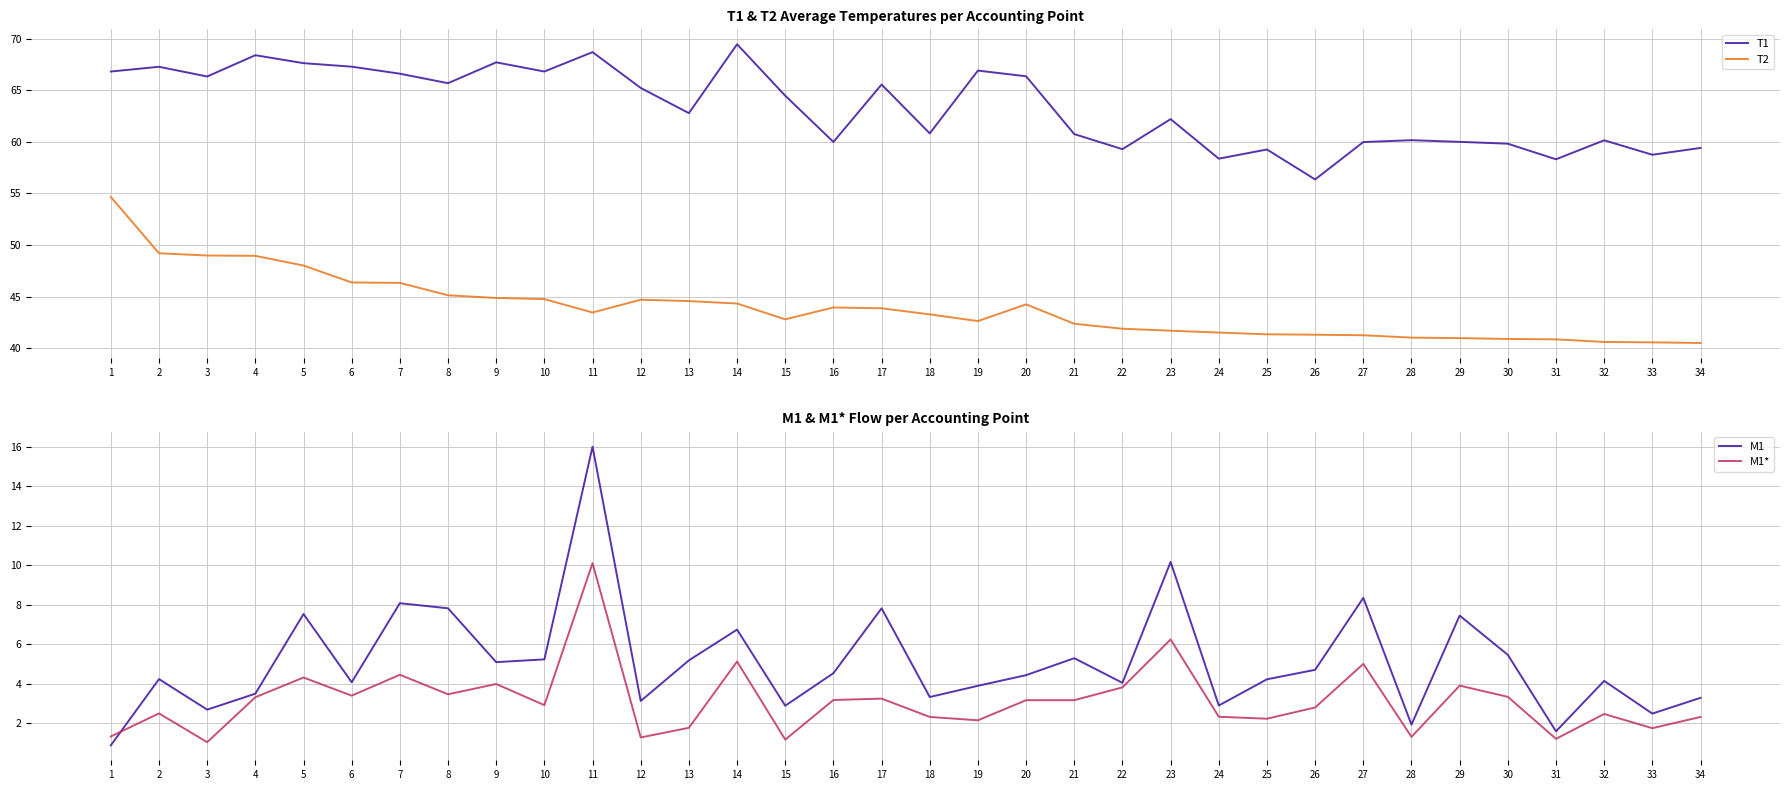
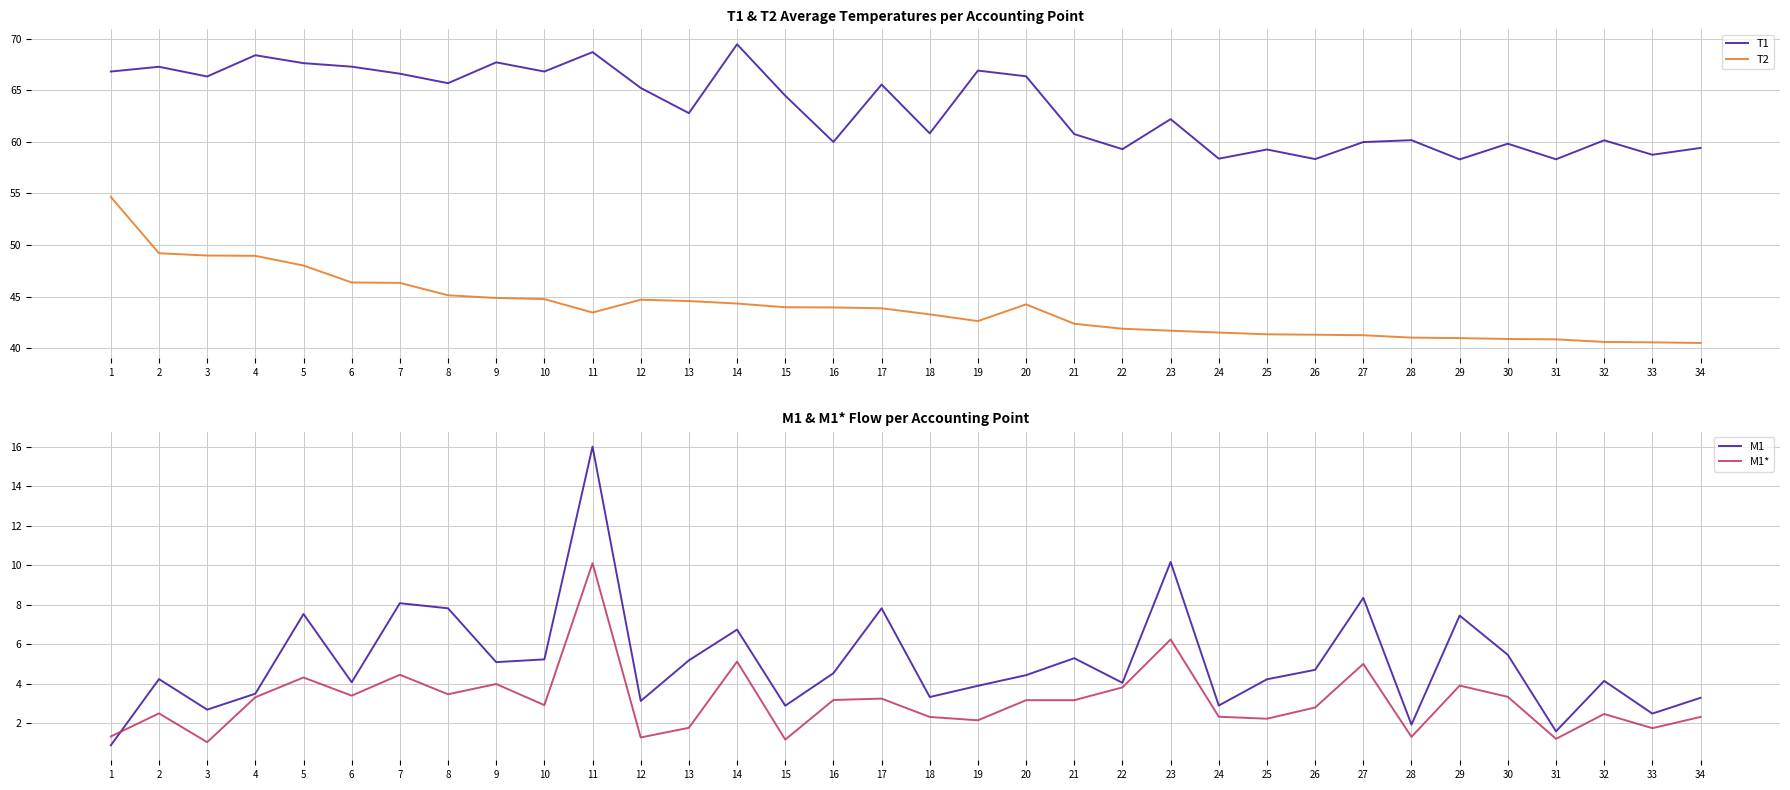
  {
    "T1 & T2 Average Temperatures per Accounting Point": {
      "T1": {
        "1": 66.8,
        "2": 67.3,
        "3": 66.3,
        "4": 68.4,
        "5": 67.6,
        "6": 67.3,
        "7": 66.6,
        "8": 65.7,
        "9": 67.7,
        "10": 66.8,
        "11": 68.7,
        "12": 65.2,
        "13": 62.8,
        "14": 69.5,
        "15": 64.5,
        "16": 60.0,
        "17": 65.6,
        "18": 60.8,
        "19": 66.9,
        "20": 66.4,
        "21": 60.8,
        "22": 59.3,
        "23": 62.2,
        "24": 58.4,
        "25": 59.3,
-       "26": 56.4,
+       "26": 58.3,
        "27": 60.0,
        "28": 60.2,
-       "29": 60.0,
+       "29": 58.3,
        "30": 59.8,
        "31": 58.3,
        "32": 60.2,
        "33": 58.8,
        "34": 59.4
      },
      "T2": {
        "1": 54.7,
        "2": 49.2,
        "3": 49.0,
        "4": 49.0,
        "5": 48.0,
        "6": 46.4,
        "7": 46.3,
        "8": 45.1,
        "9": 44.9,
        "10": 44.8,
        "11": 43.5,
        "12": 44.7,
        "13": 44.6,
        "14": 44.3,
-       "15": 42.8,
+       "15": 44.0,
        "16": 44.0,
        "17": 43.9,
        "18": 43.3,
        "19": 42.6,
        "20": 44.3,
        "21": 42.4,
        "22": 41.9,
        "23": 41.7,
        "24": 41.5,
        "25": 41.4,
        "26": 41.3,
        "27": 41.3,
        "28": 41.0,
        "29": 41.0,
        "30": 40.9,
        "31": 40.9,
        "32": 40.6,
        "33": 40.6,
        "34": 40.5
      }
    },
    "M1 & M1* Flow per Accounting Point": {
      "M1": {
        "1": 0.9,
        "2": 4.2,
        "3": 2.7,
        "4": 3.5,
        "5": 7.5,
        "6": 4.1,
        "7": 8.1,
        "8": 7.8,
        "9": 5.1,
        "10": 5.2,
        "11": 16.0,
        "12": 3.1,
        "13": 5.2,
        "14": 6.7,
        "15": 2.9,
        "16": 4.5,
        "17": 7.8,
        "18": 3.3,
        "19": 3.9,
        "20": 4.4,
        "21": 5.3,
        "22": 4.0,
        "23": 10.2,
        "24": 2.9,
        "25": 4.2,
        "26": 4.7,
        "27": 8.4,
        "28": 1.9,
        "29": 7.5,
        "30": 5.5,
        "31": 1.6,
        "32": 4.1,
        "33": 2.5,
        "34": 3.3
      },
      "M1*": {
        "1": 1.3,
        "2": 2.5,
        "3": 1.0,
        "4": 3.3,
        "5": 4.3,
        "6": 3.4,
        "7": 4.5,
        "8": 3.5,
        "9": 4.0,
        "10": 2.9,
        "11": 10.1,
        "12": 1.3,
        "13": 1.8,
        "14": 5.1,
        "15": 1.2,
        "16": 3.2,
        "17": 3.2,
        "18": 2.3,
        "19": 2.1,
        "20": 3.2,
        "21": 3.2,
        "22": 3.8,
        "23": 6.2,
        "24": 2.3,
        "25": 2.2,
        "26": 2.8,
        "27": 5.0,
        "28": 1.3,
        "29": 3.9,
        "30": 3.3,
        "31": 1.2,
        "32": 2.5,
        "33": 1.7,
        "34": 2.3
      }
    }
  }
